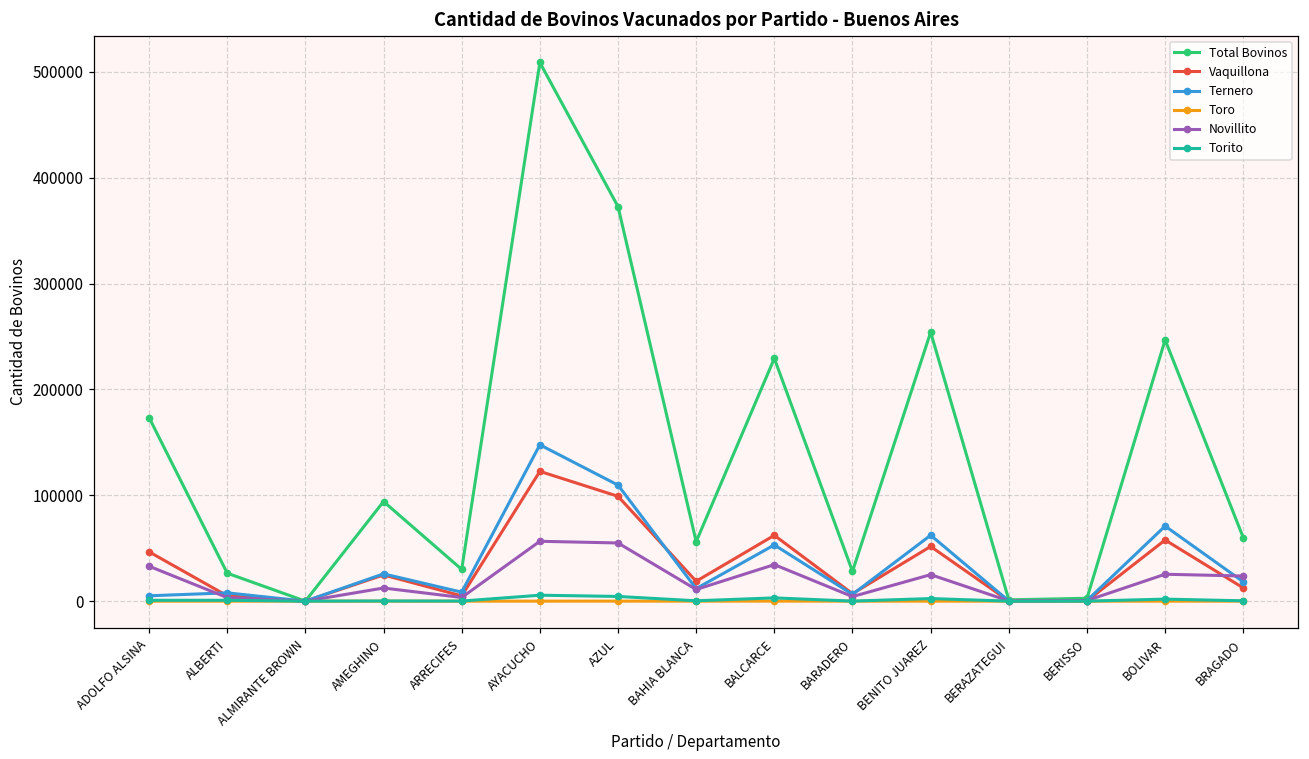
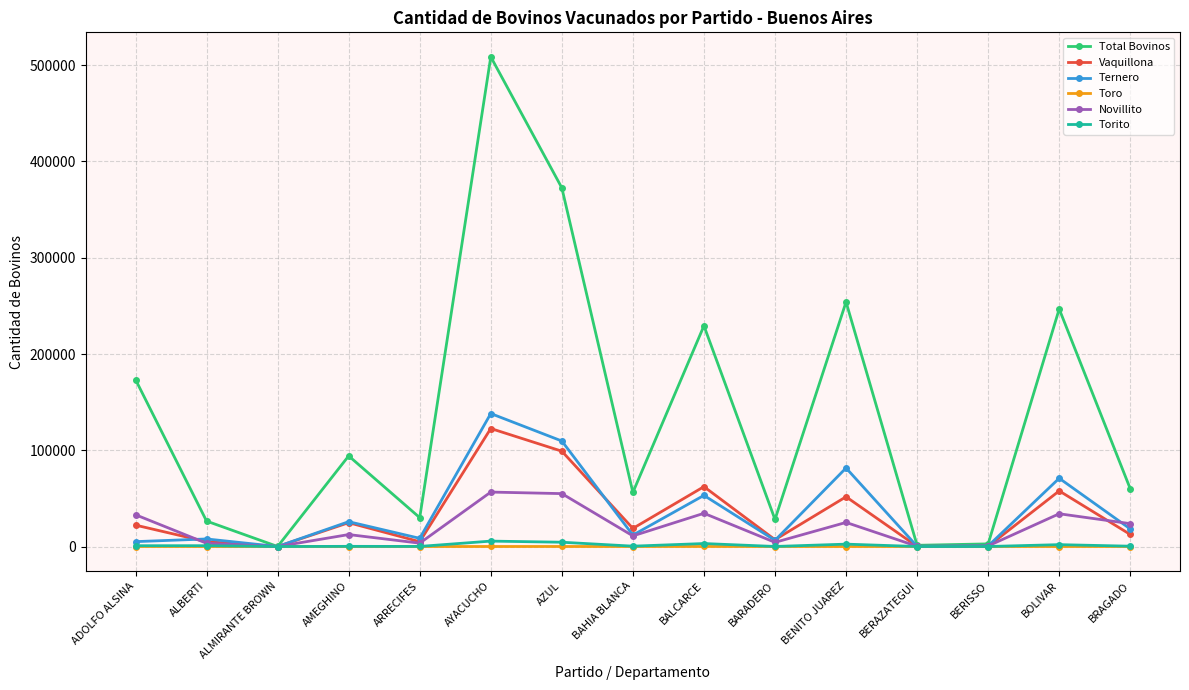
  {
    "Vaquillona": {
-     "ADOLFO ALSINA": 50000,
+     "ADOLFO ALSINA": 20000,
      "AYACUCHO": 120000,
      "AZUL": 100000,
      "BAHIA BLANCA": 20000,
      "BALCARCE": 60000,
      "BENITO JUAREZ": 50000,
      "BOLIVAR": 60000,
      "BRAGADO": 10000
    },
    "Ternero": {
      "ADOLFO ALSINA": 10000,
      "ALBERTI": 10000,
      "ARRECIFES": 10000,
-     "AYACUCHO": 150000,
+     "AYACUCHO": 140000,
      "AZUL": 110000,
      "BALCARCE": 50000,
-     "BENITO JUAREZ": 60000,
+     "BENITO JUAREZ": 80000,
      "BOLIVAR": 70000,
      "BRAGADO": 20000
    },
    "Toro": {
      "AYACUCHO": 0,
      "AZUL": 0,
      "BALCARCE": 0
    },
    "Novillito": {
      "ADOLFO ALSINA": 30000,
      "AMEGHINO": 10000,
      "AYACUCHO": 60000,
      "AZUL": 50000,
      "BALCARCE": 30000,
      "BENITO JUAREZ": 30000,
-     "BOLIVAR": 25000,
+     "BOLIVAR": 34000,
      "BRAGADO": 20000
    }
  }
